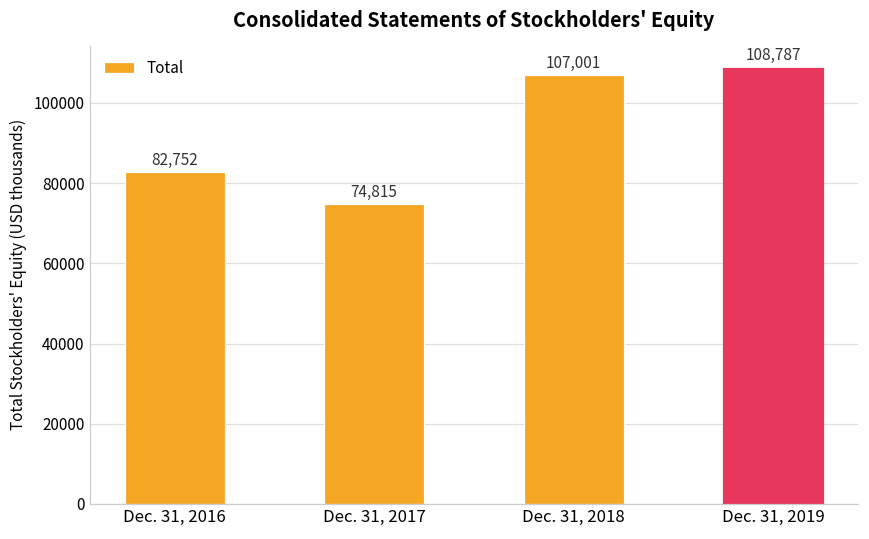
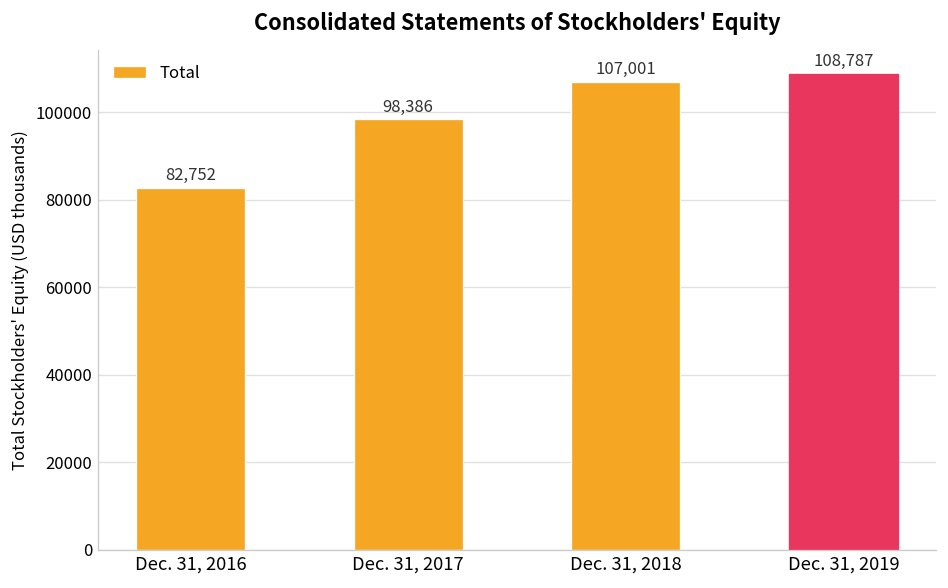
  {
    "Dec. 31, 2016": "82,752",
-   "Dec. 31, 2017": "74,815",
+   "Dec. 31, 2017": "98,386",
    "Dec. 31, 2018": "107,001",
    "Dec. 31, 2019": "108,787"
  }
